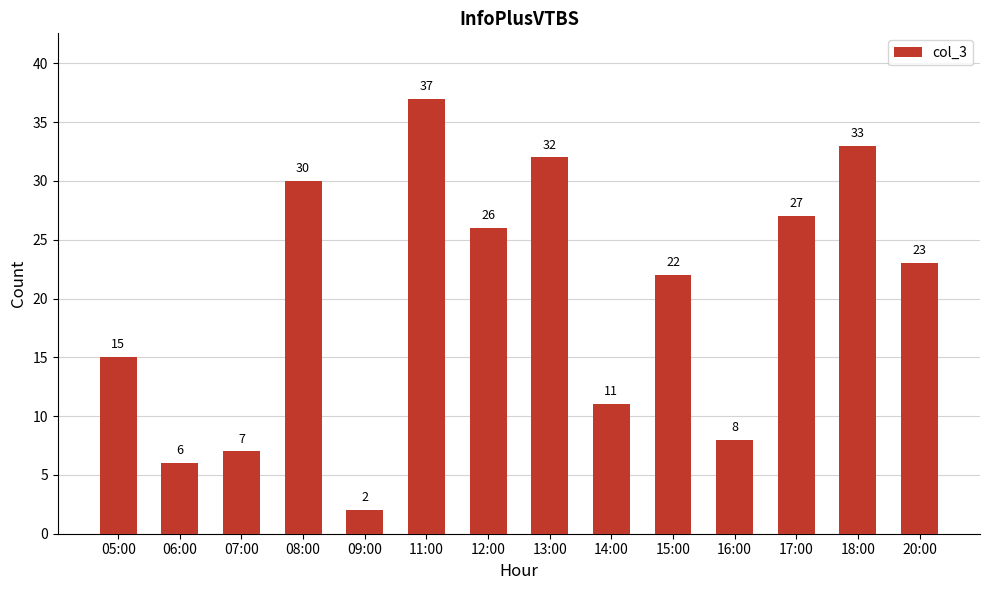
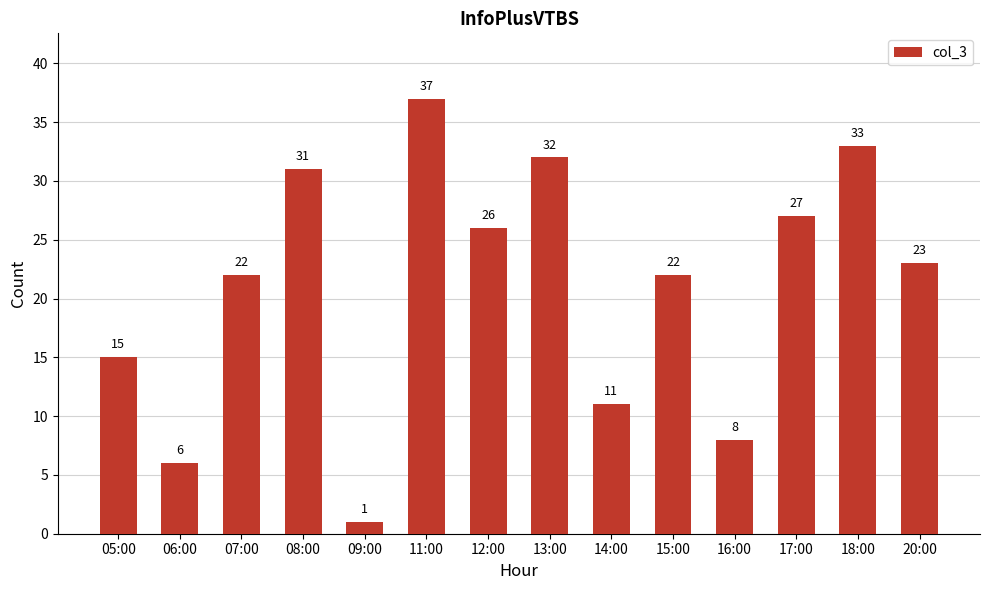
  {
    "05:00": 15,
    "06:00": 6,
-   "07:00": 7,
-   "08:00": 30,
-   "09:00": 2,
+   "07:00": 22,
+   "08:00": 31,
+   "09:00": 1,
    "11:00": 37,
    "12:00": 26,
    "13:00": 32,
    "14:00": 11,
    "15:00": 22,
    "16:00": 8,
    "17:00": 27,
    "18:00": 33,
    "20:00": 23
  }
